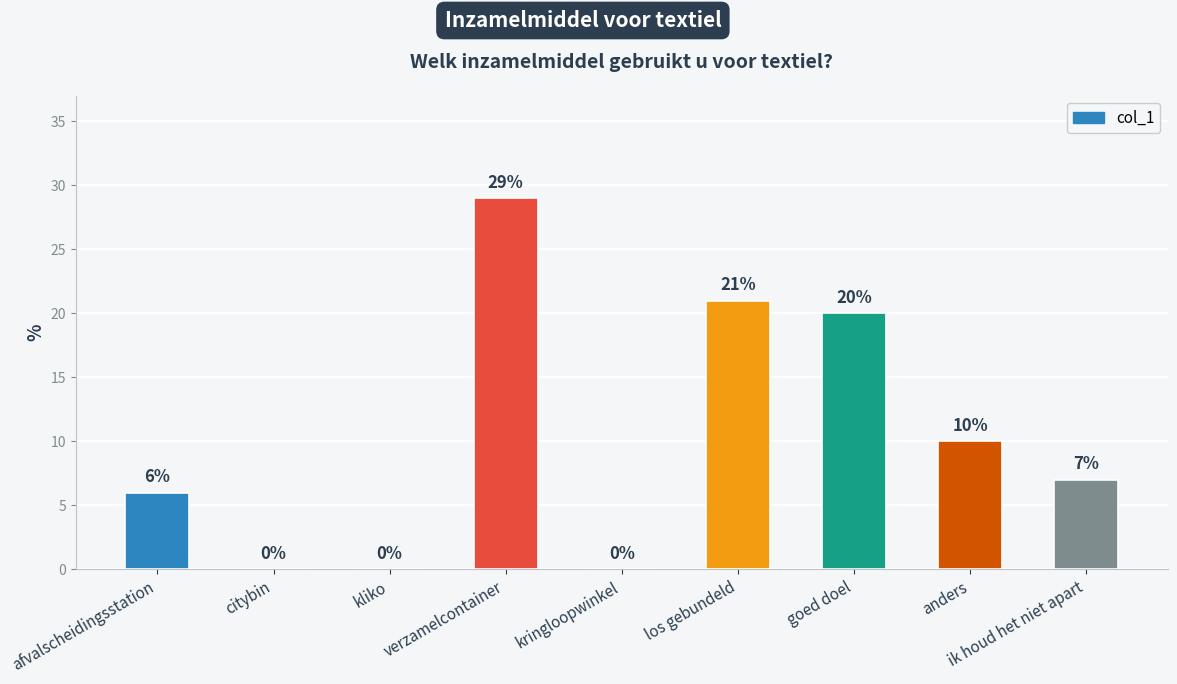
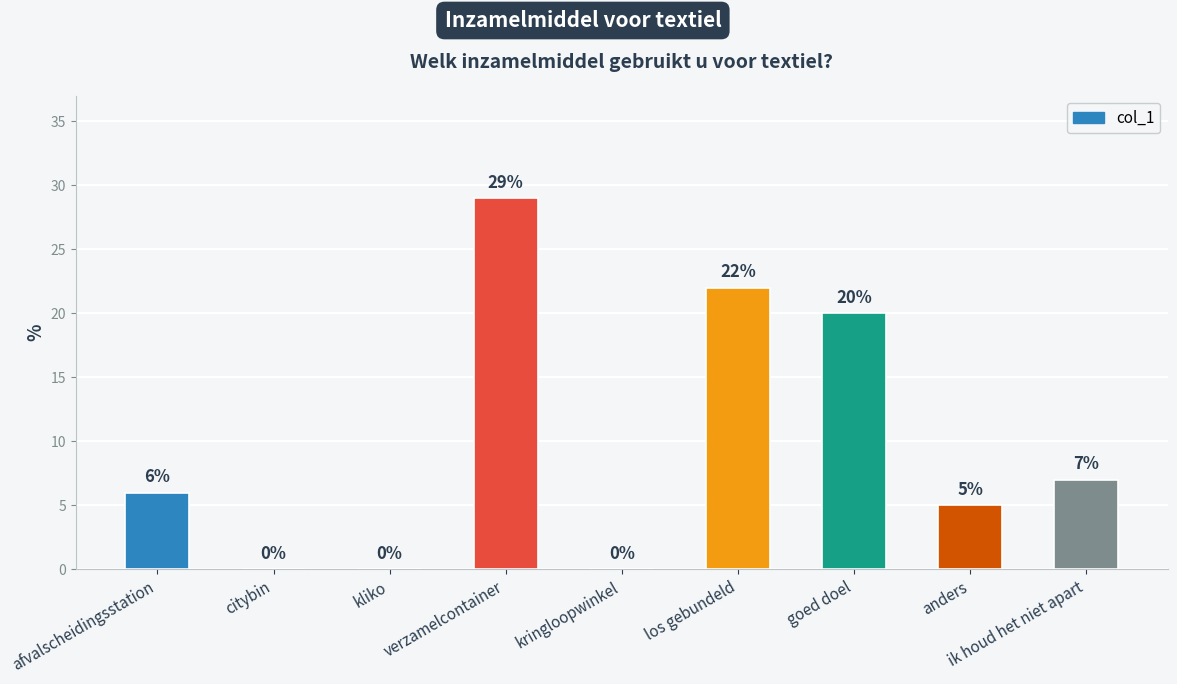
  {
    "afvalscheidingsstation": "6%",
    "citybin": "0%",
    "kliko": "0%",
    "verzamelcontainer": "29%",
    "kringloopwinkel": "0%",
-   "los gebundeld": "21%",
+   "los gebundeld": "22%",
    "goed doel": "20%",
-   "anders": "10%",
+   "anders": "5%",
    "ik houd het niet apart": "7%"
  }
